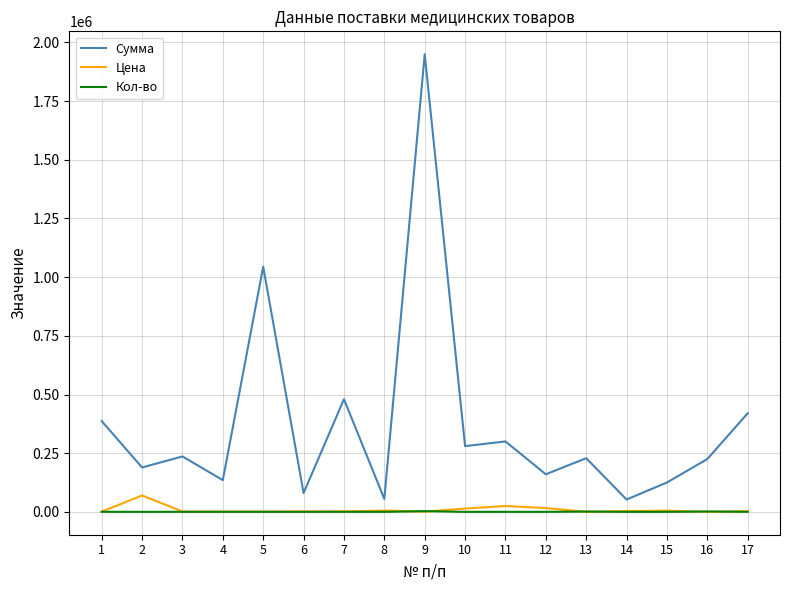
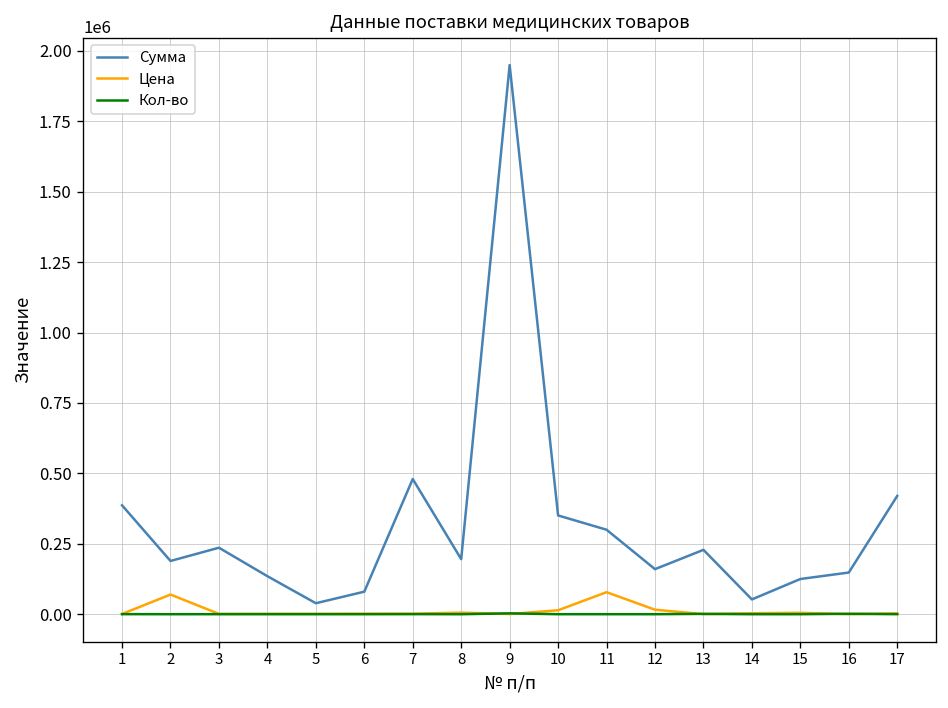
  {
    "Сумма": {
      "1": 390000,
      "2": 190000,
      "3": 240000,
      "4": 140000,
-     "5": 1040000,
+     "5": 40000,
      "6": 80000,
      "7": 480000,
-     "8": 60000,
+     "8": 200000,
      "9": 1950000,
-     "10": 280000,
+     "10": 350000,
      "11": 300000,
      "12": 160000,
      "13": 230000,
      "14": 50000,
      "15": 130000,
-     "16": 230000,
+     "16": 150000,
      "17": 420000
    },
    "Цена": {
      "2": 70000,
      "10": 10000,
-     "11": 30000,
+     "11": 80000,
      "12": 20000
    },
    "Кол-во": {
      "2": 0,
      "10": 0,
      "11": 0,
      "12": 0
    }
  }
